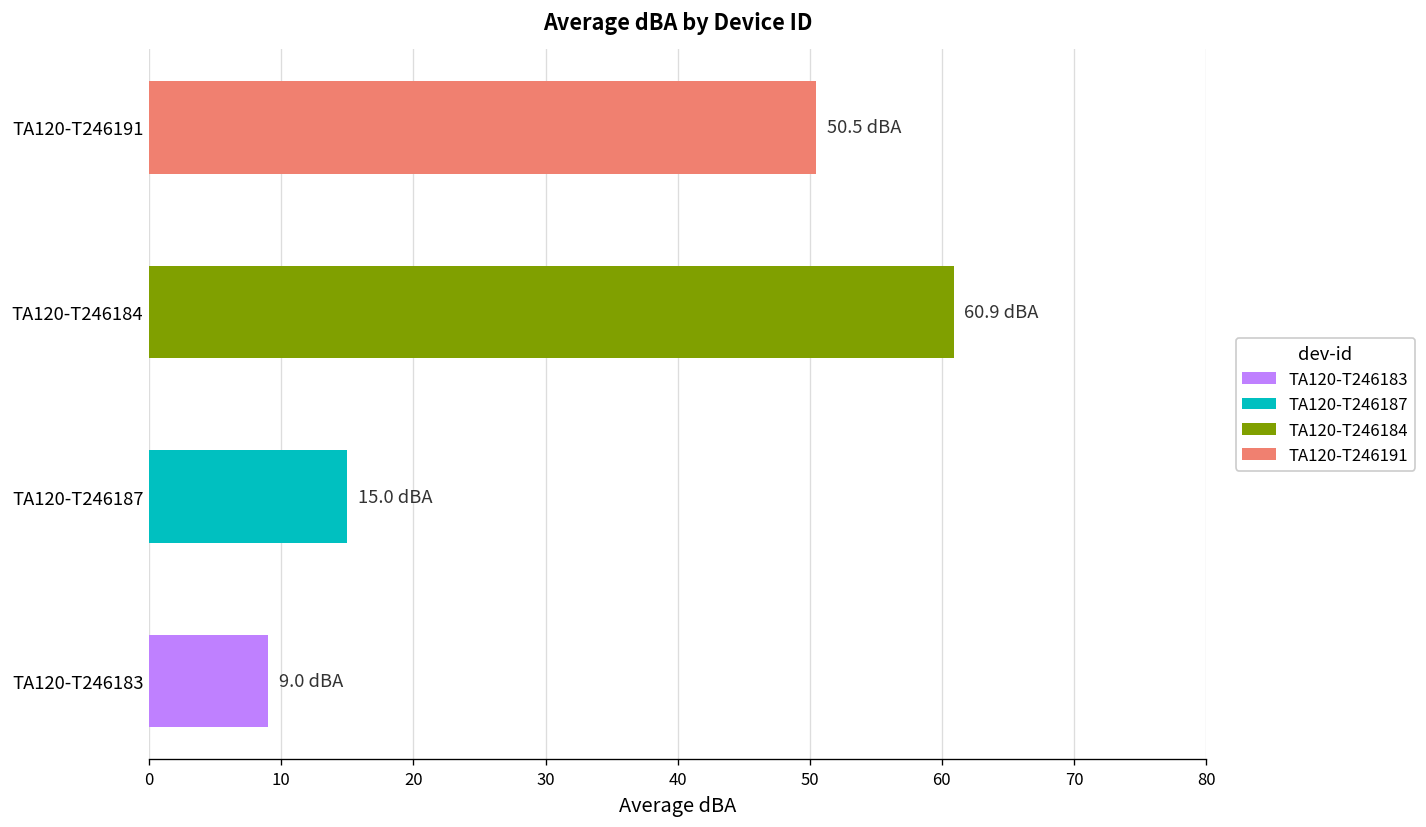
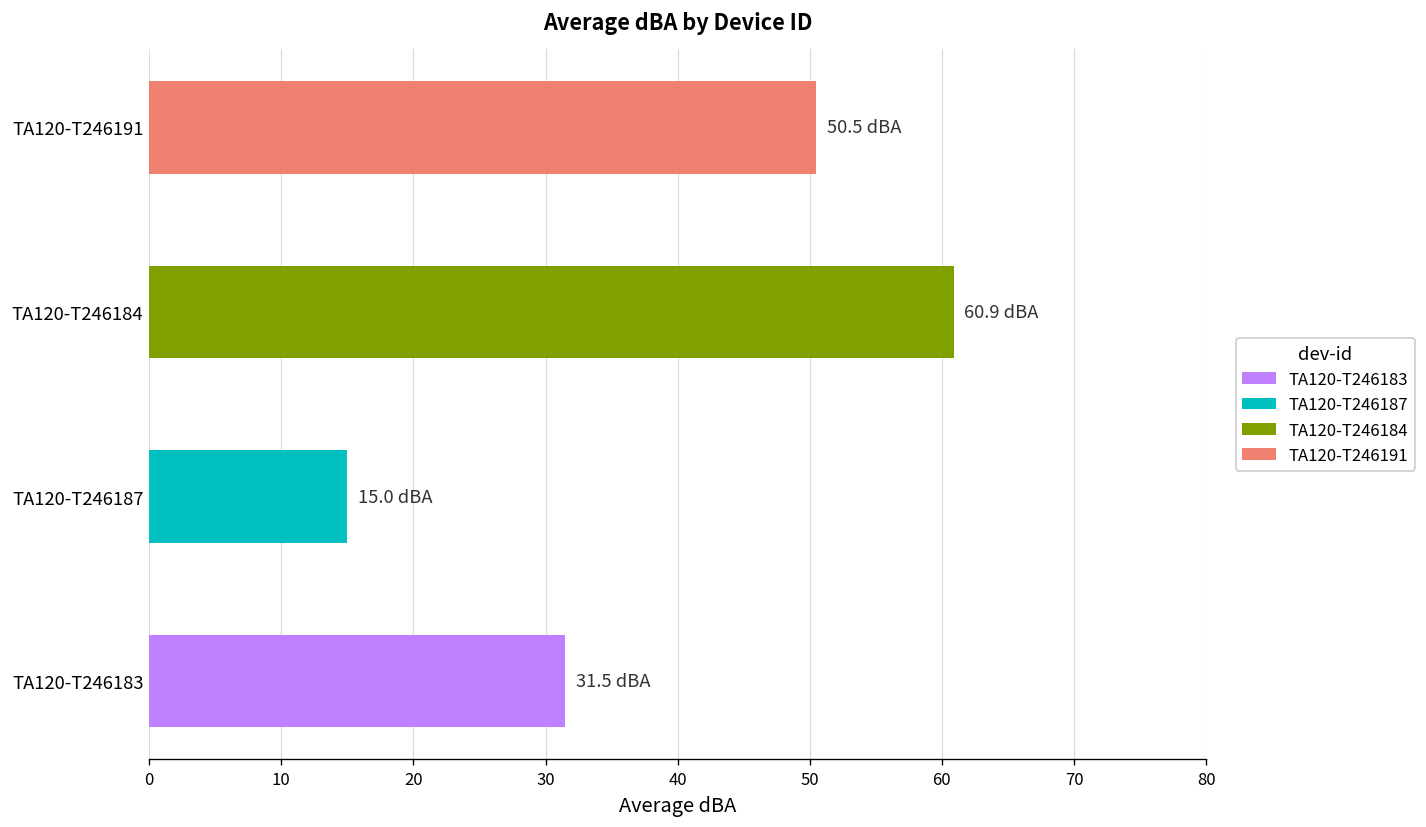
  {
    "TA120-T246191": 50.5,
    "TA120-T246184": 60.9,
    "TA120-T246187": 15.0,
-   "TA120-T246183": 9.0
+   "TA120-T246183": 31.5
  }
